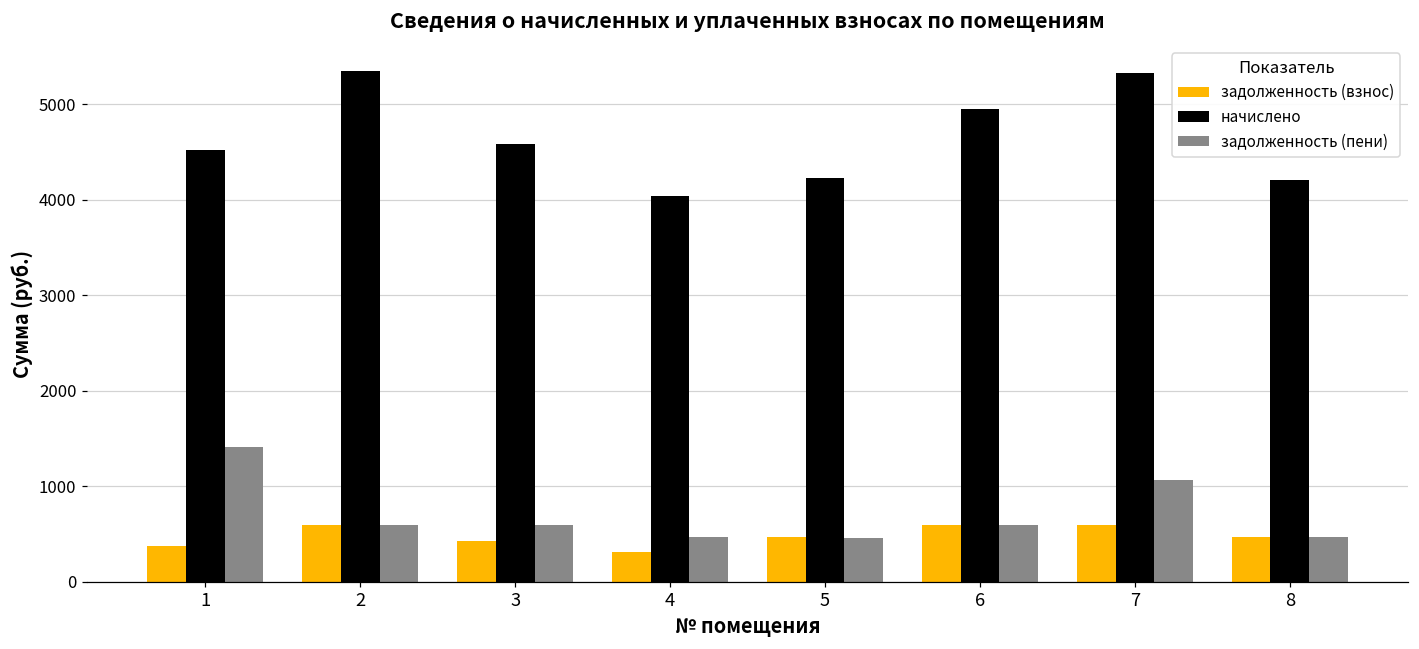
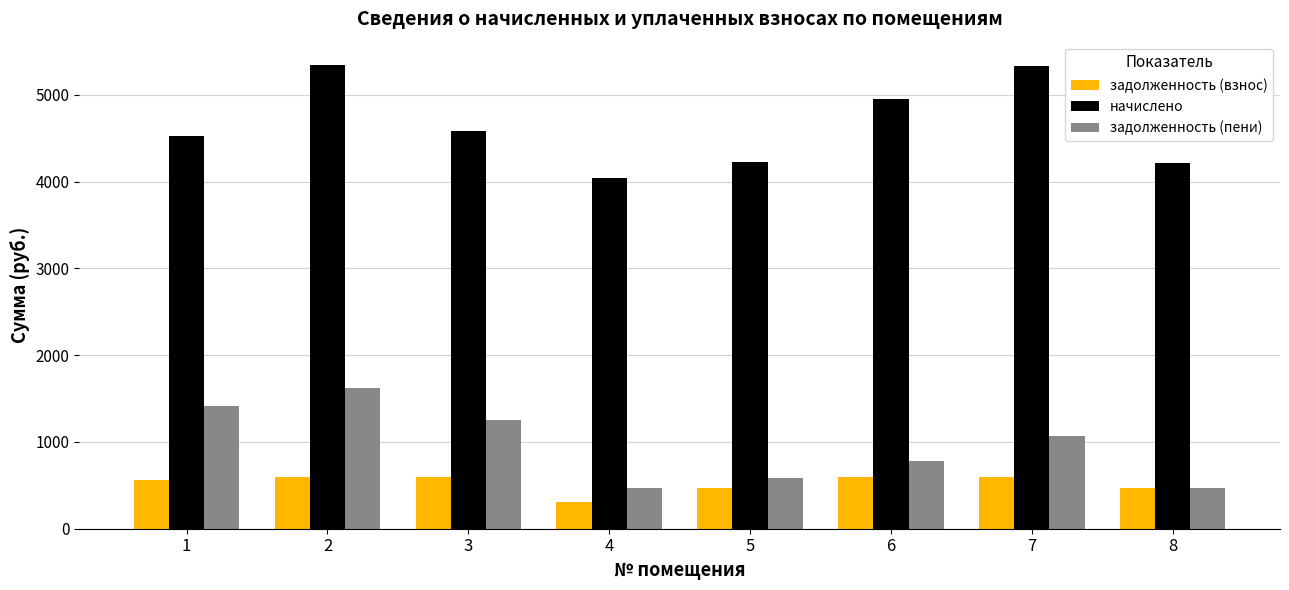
  {
    "задолженность (взнос)": {
-     "1": 400,
+     "1": 600,
      "2": 600,
-     "3": 400,
+     "3": 600,
      "4": 300,
      "5": 500,
      "6": 600,
      "7": 600,
      "8": 500
    },
    "начислено": {
      "1": 4500,
      "2": 5300,
      "3": 4600,
      "4": 4000,
      "5": 4200,
      "6": 5000,
      "7": 5300,
      "8": 4200
    },
    "задолженность (пени)": {
      "1": 1400,
-     "2": 600,
-     "3": 600,
+     "2": 1600,
+     "3": 1300,
      "4": 500,
-     "5": 500,
-     "6": 600,
+     "5": 600,
+     "6": 800,
      "7": 1100,
      "8": 500
    }
  }
